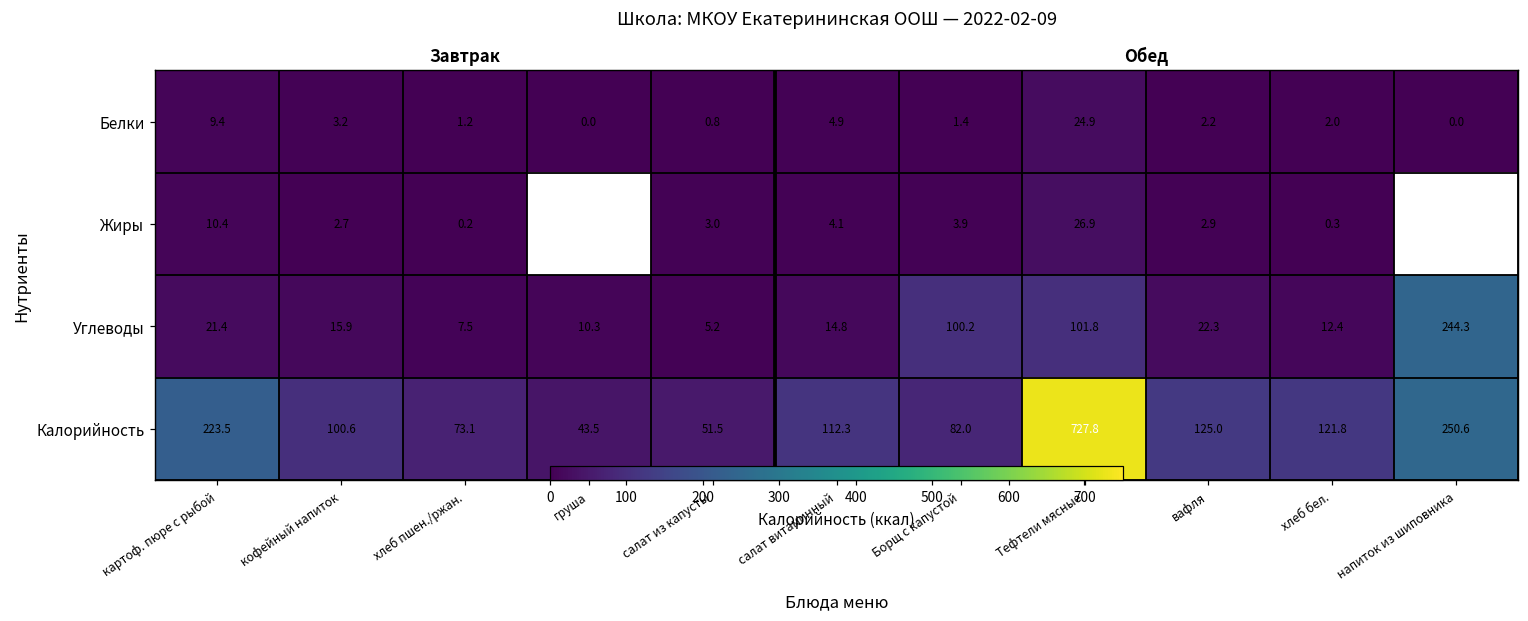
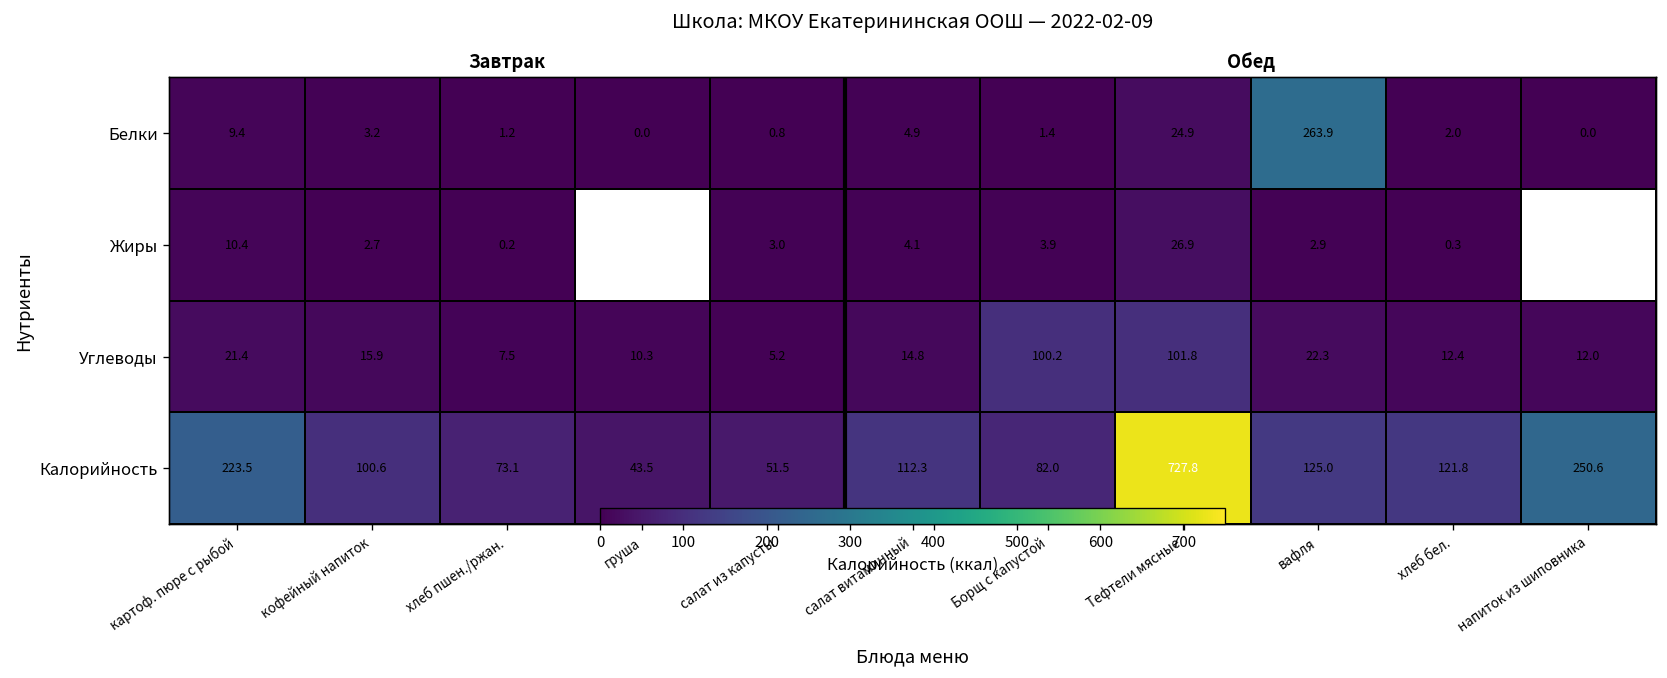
  {
    "Белки": {
      "картоф. пюре с рыбой": 9.4,
      "кофейный напиток": 3.2,
      "хлеб пшен./ржан.": 1.2,
      "груша": 0.0,
      "салат из капусты": 0.8,
      "салат витаминный": 4.9,
      "Борщ с капустой": 1.4,
      "Тефтели мясные": 24.9,
-     "вафля": 2.2,
+     "вафля": 263.9,
      "хлеб бел.": 2.0,
      "напиток из шиповника": 0.0
    },
    "Жиры": {
      "картоф. пюре с рыбой": 10.4,
      "кофейный напиток": 2.7,
      "хлеб пшен./ржан.": 0.2,
      "салат из капусты": 3.0,
      "салат витаминный": 4.1,
      "Борщ с капустой": 3.9,
      "Тефтели мясные": 26.9,
      "вафля": 2.9,
      "хлеб бел.": 0.3
    },
    "Углеводы": {
      "картоф. пюре с рыбой": 21.4,
      "кофейный напиток": 15.9,
      "хлеб пшен./ржан.": 7.5,
      "груша": 10.3,
      "салат из капусты": 5.2,
      "салат витаминный": 14.8,
      "Борщ с капустой": 100.2,
      "Тефтели мясные": 101.8,
      "вафля": 22.3,
      "хлеб бел.": 12.4,
-     "напиток из шиповника": 244.3
+     "напиток из шиповника": 12.0
    },
    "Калорийность": {
      "картоф. пюре с рыбой": 223.5,
      "кофейный напиток": 100.6,
      "хлеб пшен./ржан.": 73.1,
      "груша": 43.5,
      "салат из капусты": 51.5,
      "салат витаминный": 112.3,
      "Борщ с капустой": 82.0,
      "Тефтели мясные": 727.8,
      "вафля": 125.0,
      "хлеб бел.": 121.8,
      "напиток из шиповника": 250.6
    }
  }
